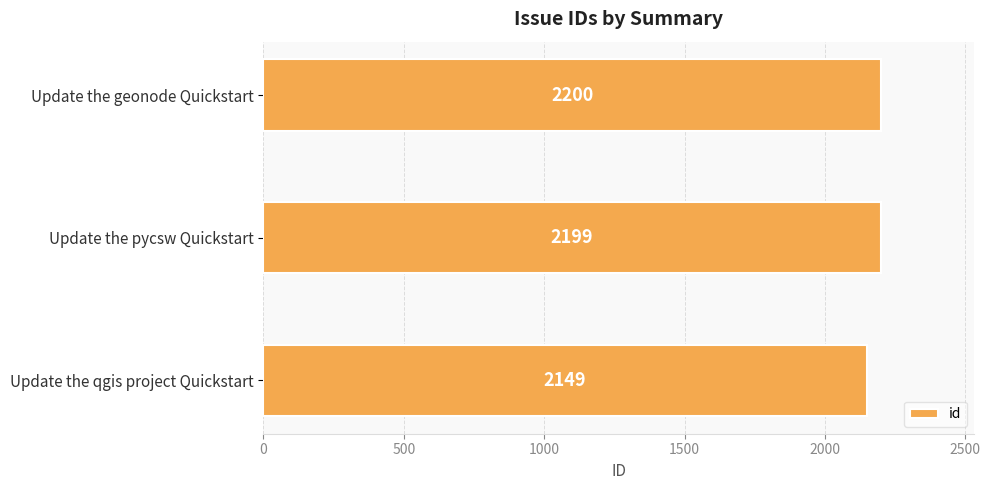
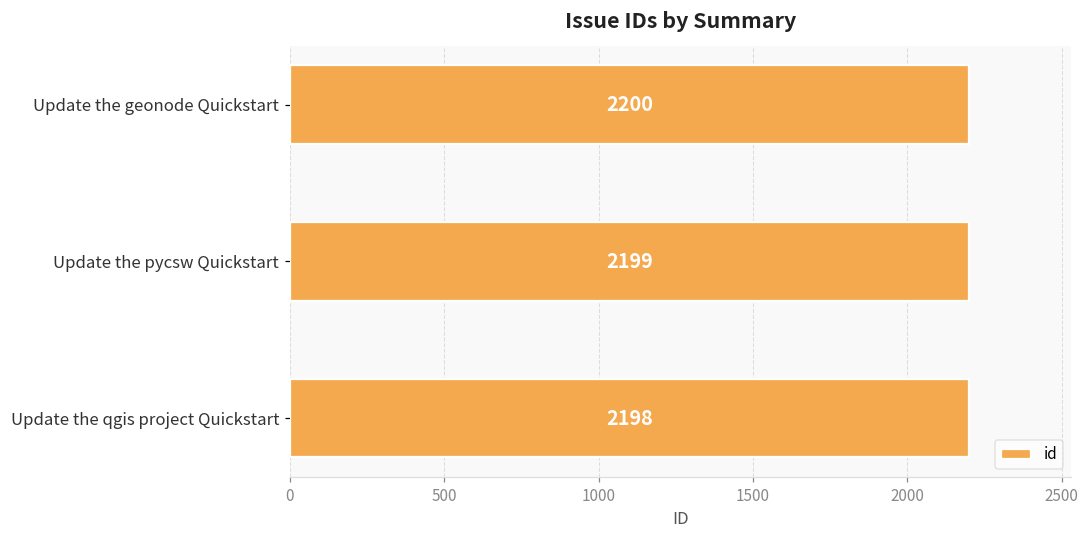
  {
    "Update the geonode Quickstart": 2200,
    "Update the pycsw Quickstart": 2199,
-   "Update the qgis project Quickstart": 2149
+   "Update the qgis project Quickstart": 2198
  }
